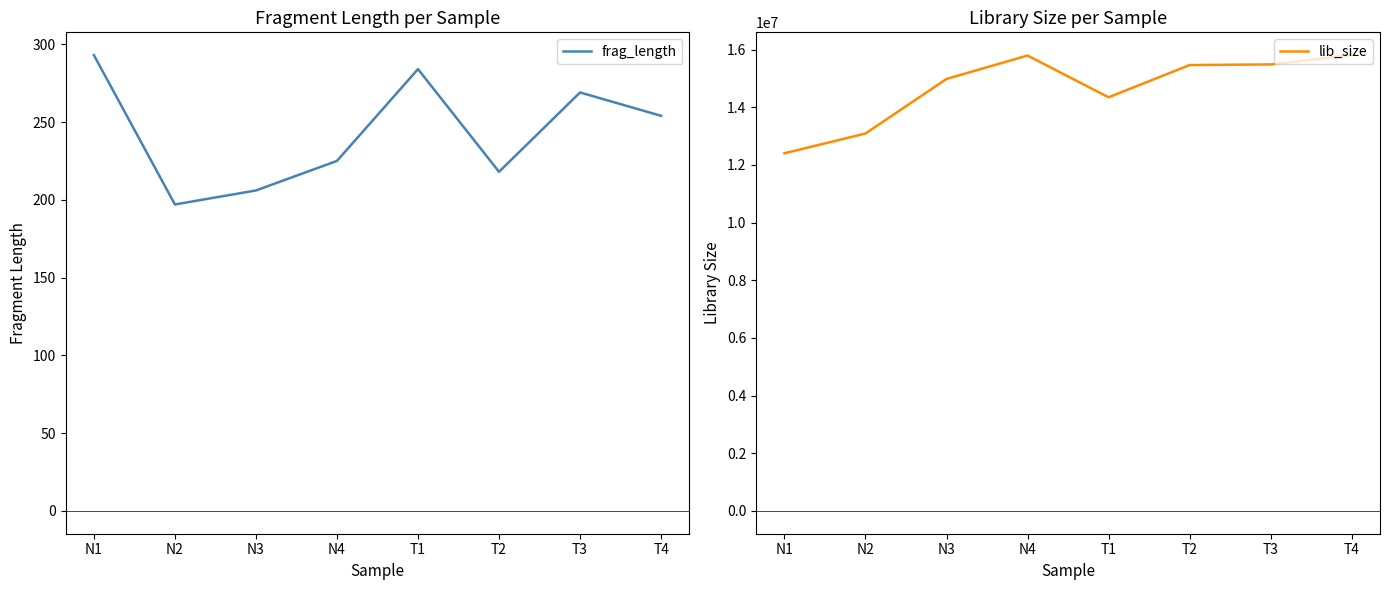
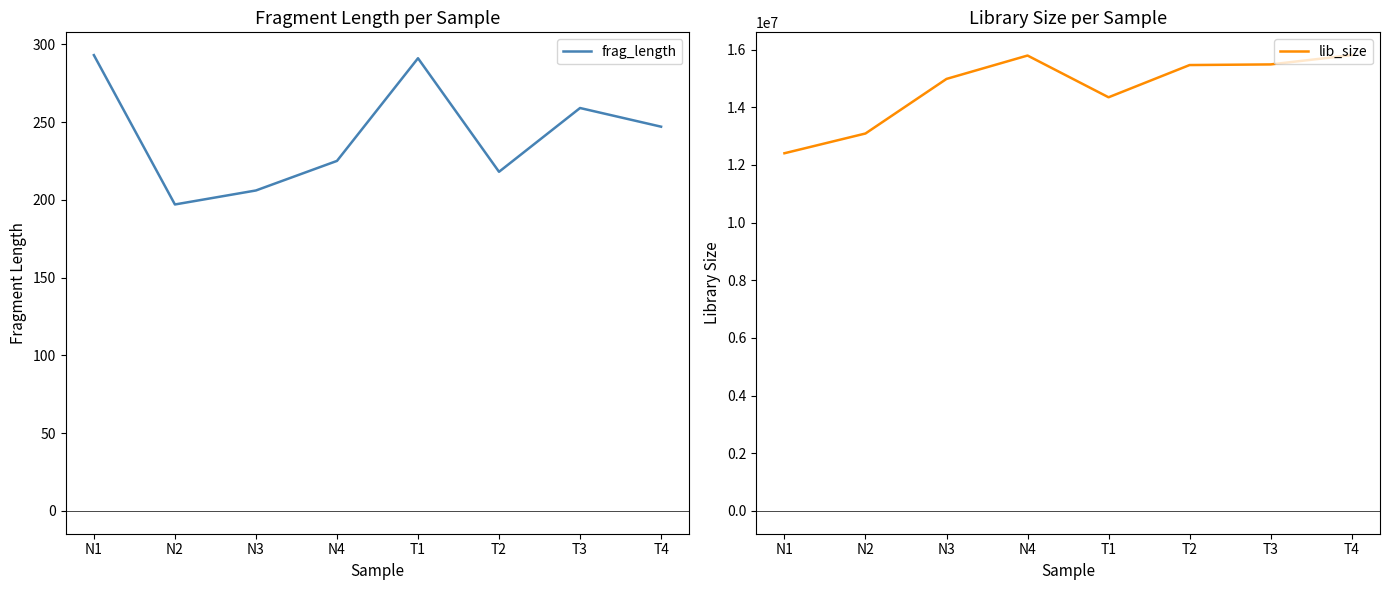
  {
    "Fragment Length per Sample": {
      "N1": 293,
      "N2": 197,
      "N3": 206,
      "N4": 225,
-     "T1": 284,
+     "T1": 291,
      "T2": 218,
-     "T3": 269,
-     "T4": 254
+     "T3": 259,
+     "T4": 247
    },
    "Library Size per Sample": {
      "N1": 12400000,
      "N2": 13100000,
      "N3": 15000000,
      "N4": 15800000,
      "T1": 14300000,
      "T2": 15500000,
      "T3": 15500000
    }
  }
